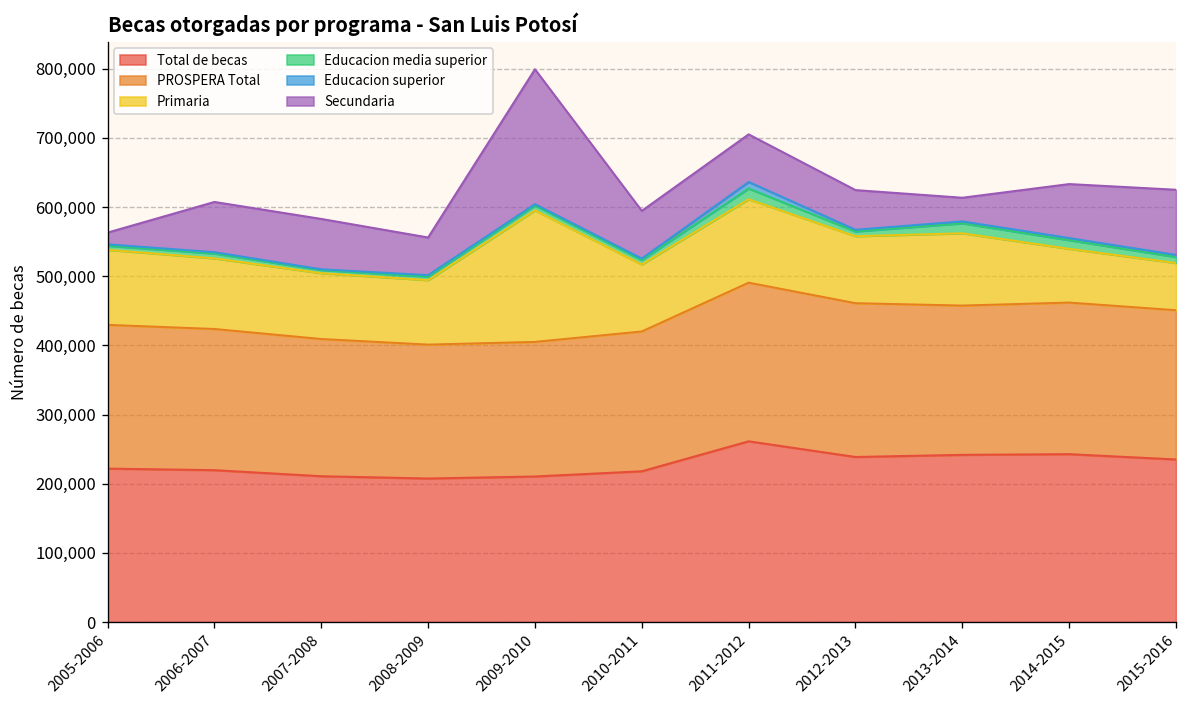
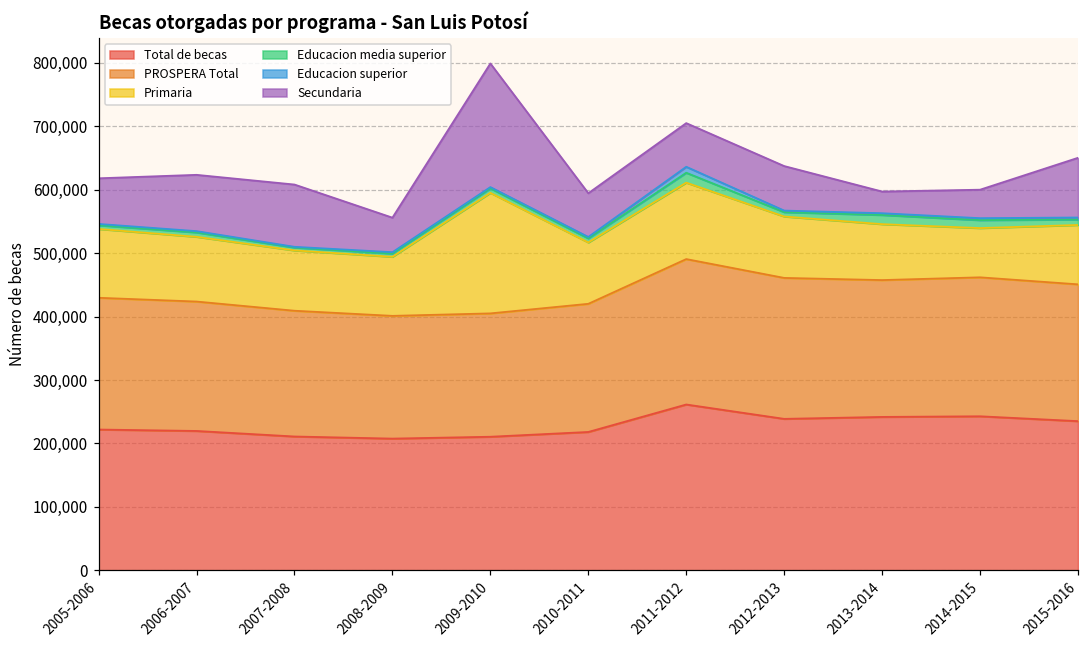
  {
    "Primaria": {
      "2005-2006": "110,000",
      "2006-2007": "100,000",
      "2007-2008": "100,000",
      "2008-2009": "90,000",
      "2009-2010": "190,000",
      "2010-2011": "100,000",
      "2011-2012": "120,000",
      "2012-2013": "100,000",
-     "2013-2014": "100,000",
+     "2013-2014": "90,000",
      "2014-2015": "80,000",
-     "2015-2016": "70,000"
+     "2015-2016": "90,000"
    },
    "Educacion media superior": {
      "2011-2012": "20,000"
    },
    "Educacion superior": {
      "2011-2012": "10,000"
    },
    "Secundaria": {
-     "2005-2006": "20,000",
-     "2006-2007": "70,000",
-     "2007-2008": "70,000",
+     "2005-2006": "70,000",
+     "2006-2007": "90,000",
+     "2007-2008": "100,000",
      "2008-2009": "50,000",
      "2009-2010": "190,000",
      "2010-2011": "70,000",
      "2011-2012": "70,000",
-     "2012-2013": "60,000",
+     "2012-2013": "70,000",
      "2013-2014": "30,000",
-     "2014-2015": "80,000",
+     "2014-2015": "40,000",
      "2015-2016": "90,000"
    }
  }
